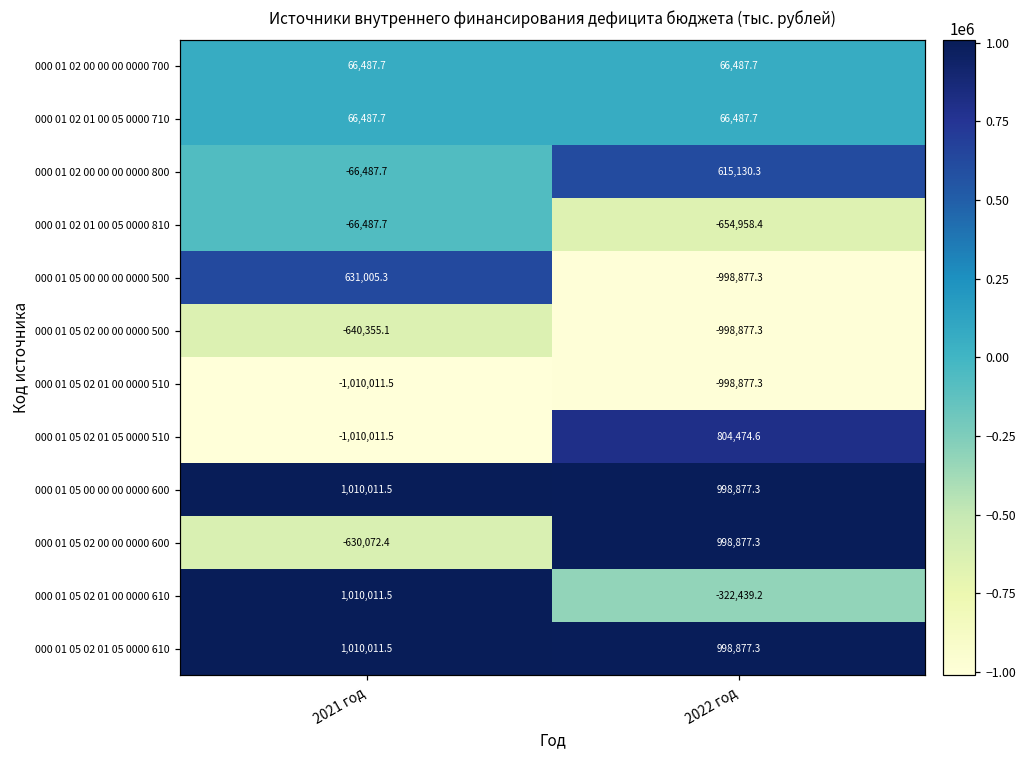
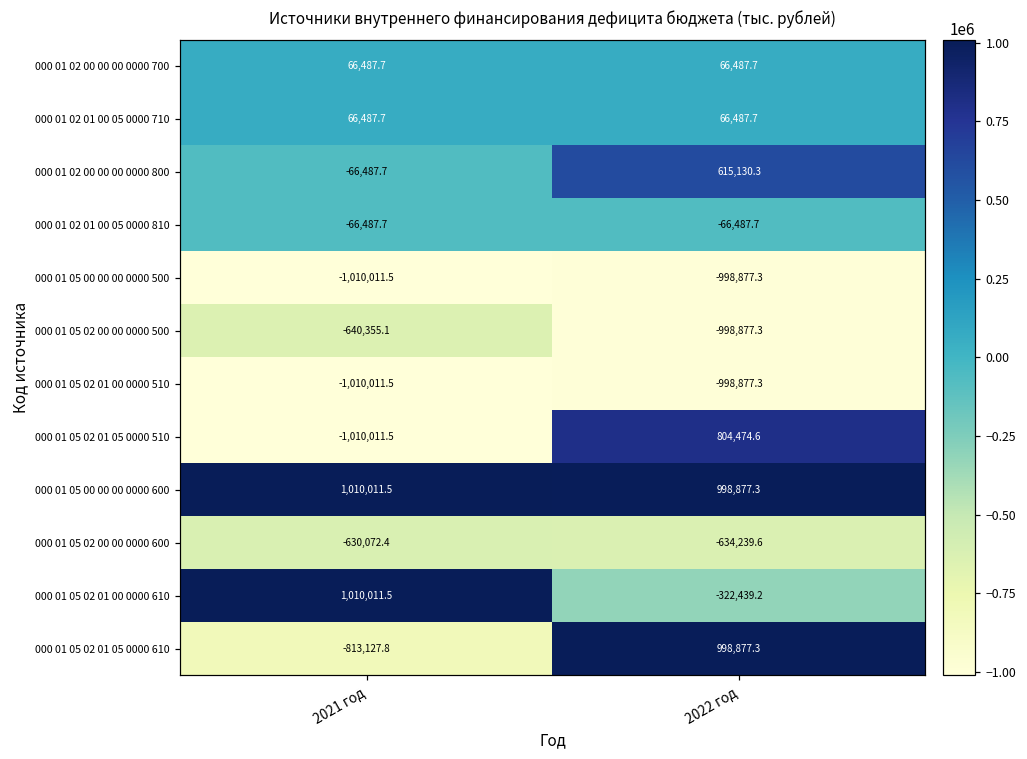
  {
    "000 01 02 00 00 00 0000 700": {
      "2021 год": "66,487.7",
      "2022 год": "66,487.7"
    },
    "000 01 02 01 00 05 0000 710": {
      "2021 год": "66,487.7",
      "2022 год": "66,487.7"
    },
    "000 01 02 00 00 00 0000 800": {
      "2021 год": "-66,487.7",
      "2022 год": "615,130.3"
    },
    "000 01 02 01 00 05 0000 810": {
      "2021 год": "-66,487.7",
-     "2022 год": "-654,958.4"
+     "2022 год": "-66,487.7"
    },
    "000 01 05 00 00 00 0000 500": {
-     "2021 год": "631,005.3",
+     "2021 год": "-1,010,011.5",
      "2022 год": "-998,877.3"
    },
    "000 01 05 02 00 00 0000 500": {
      "2021 год": "-640,355.1",
      "2022 год": "-998,877.3"
    },
    "000 01 05 02 01 00 0000 510": {
      "2021 год": "-1,010,011.5",
      "2022 год": "-998,877.3"
    },
    "000 01 05 02 01 05 0000 510": {
      "2021 год": "-1,010,011.5",
      "2022 год": "804,474.6"
    },
    "000 01 05 00 00 00 0000 600": {
      "2021 год": "1,010,011.5",
      "2022 год": "998,877.3"
    },
    "000 01 05 02 00 00 0000 600": {
      "2021 год": "-630,072.4",
-     "2022 год": "998,877.3"
+     "2022 год": "-634,239.6"
    },
    "000 01 05 02 01 00 0000 610": {
      "2021 год": "1,010,011.5",
      "2022 год": "-322,439.2"
    },
    "000 01 05 02 01 05 0000 610": {
-     "2021 год": "1,010,011.5",
+     "2021 год": "-813,127.8",
      "2022 год": "998,877.3"
    }
  }
